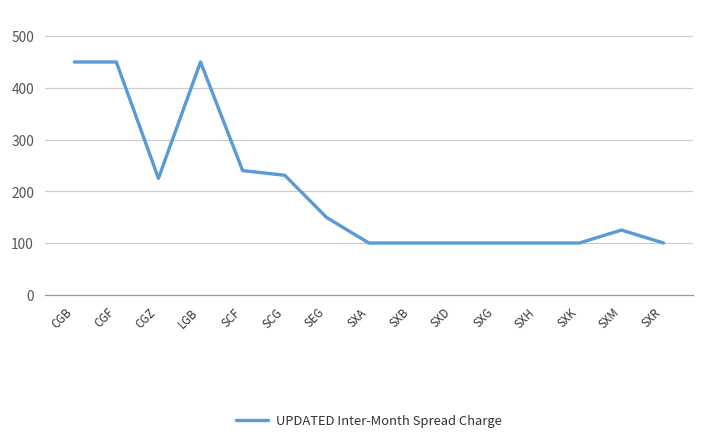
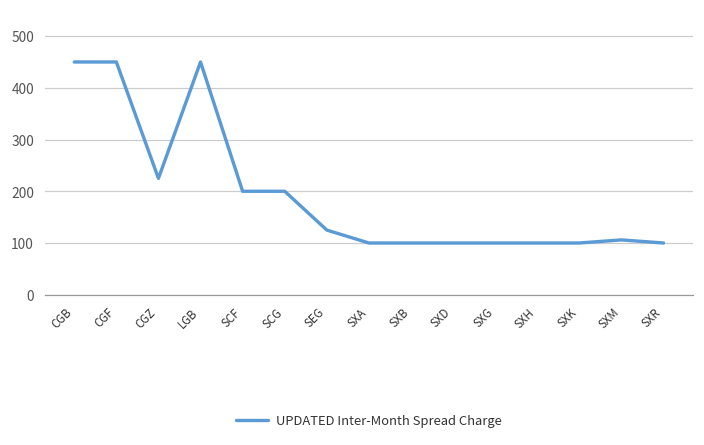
  {
    "CGB": 450,
    "CGF": 450,
    "CGZ": 230,
    "LGB": 450,
-   "SCF": 240,
-   "SCG": 230,
-   "SEG": 150,
+   "SCF": 200,
+   "SCG": 200,
+   "SEG": 130,
    "SXA": 100,
    "SXB": 100,
    "SXD": 100,
    "SXG": 100,
    "SXH": 100,
    "SXK": 100,
-   "SXM": 130,
+   "SXM": 110,
    "SXR": 100
  }
